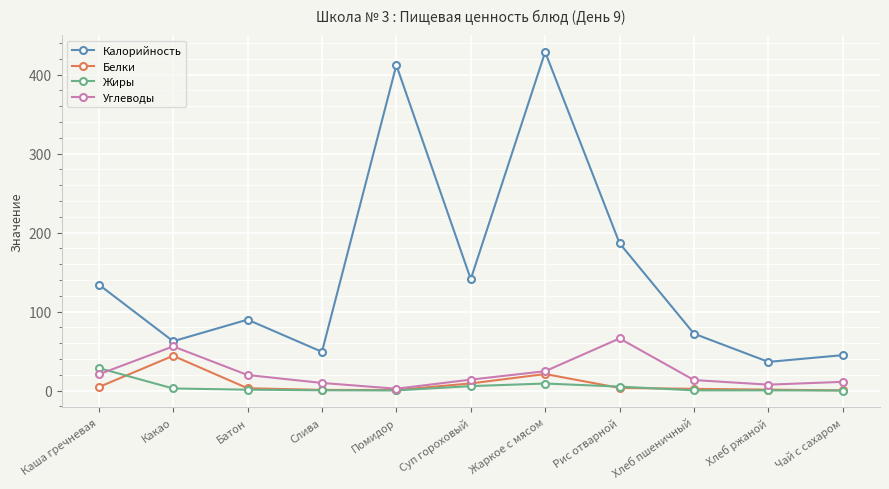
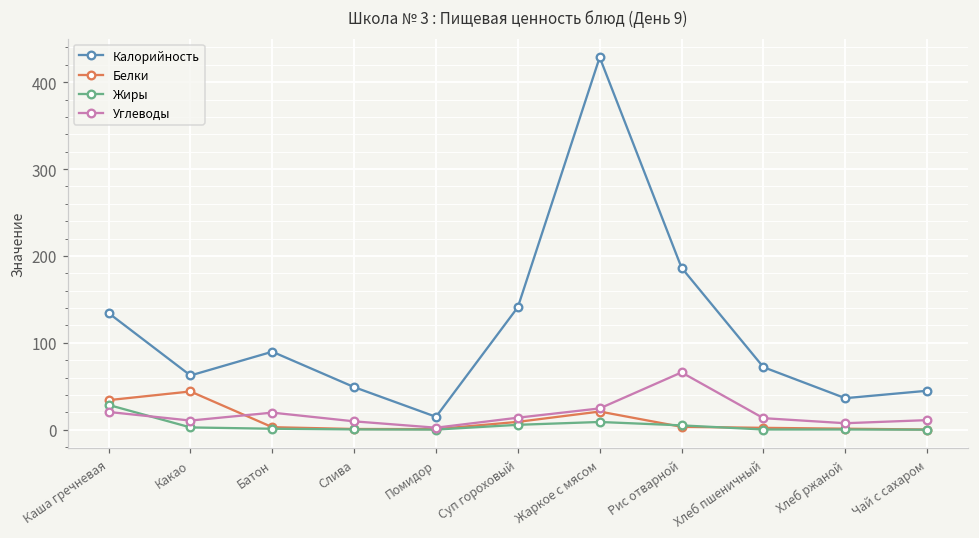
  {
    "Калорийность": {
      "Каша гречневая": 130,
      "Какао": 60,
      "Батон": 90,
      "Слива": 50,
-     "Помидор": 410,
+     "Помидор": 10,
      "Суп гороховый": 140,
      "Жаркое с мясом": 430,
      "Рис отварной": 190,
      "Хлеб пшеничный": 70,
      "Хлеб ржаной": 40,
      "Чай с сахаром": 40
    },
    "Белки": {
-     "Каша гречневая": 0,
+     "Каша гречневая": 30,
      "Какао": 40,
      "Суп гороховый": 10,
      "Жаркое с мясом": 20
    },
    "Жиры": {
      "Каша гречневая": 30,
      "Какао": 0,
      "Суп гороховый": 10,
      "Жаркое с мясом": 10
    },
    "Углеводы": {
      "Каша гречневая": 20,
-     "Какао": 60,
+     "Какао": 10,
      "Батон": 20,
      "Слива": 10,
      "Суп гороховый": 10,
      "Жаркое с мясом": 20,
      "Рис отварной": 70,
      "Хлеб пшеничный": 10,
      "Хлеб ржаной": 10,
      "Чай с сахаром": 10
    }
  }
